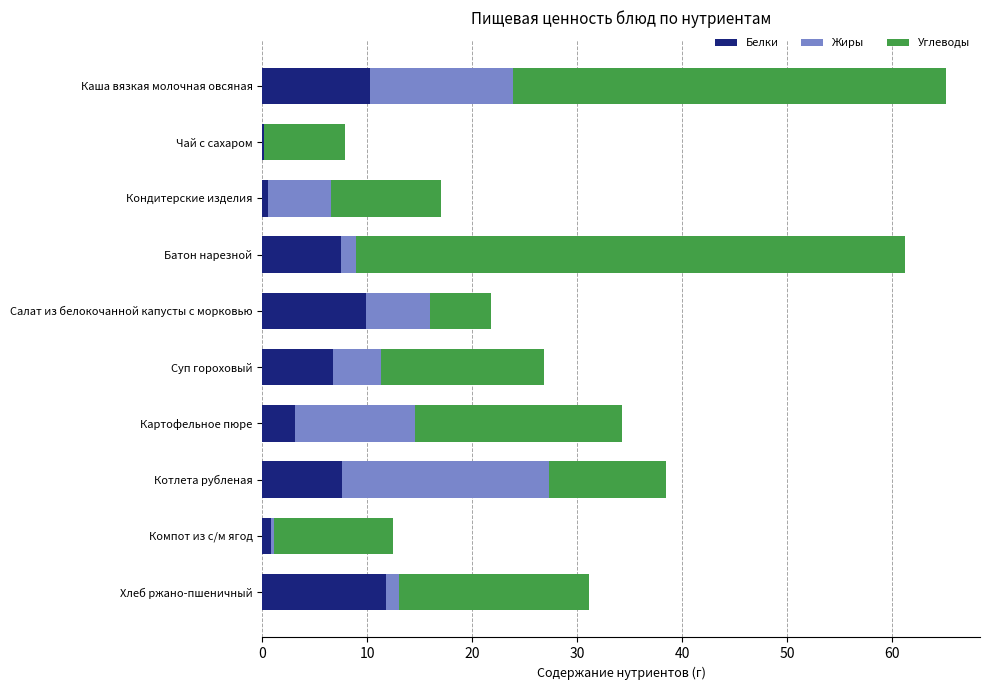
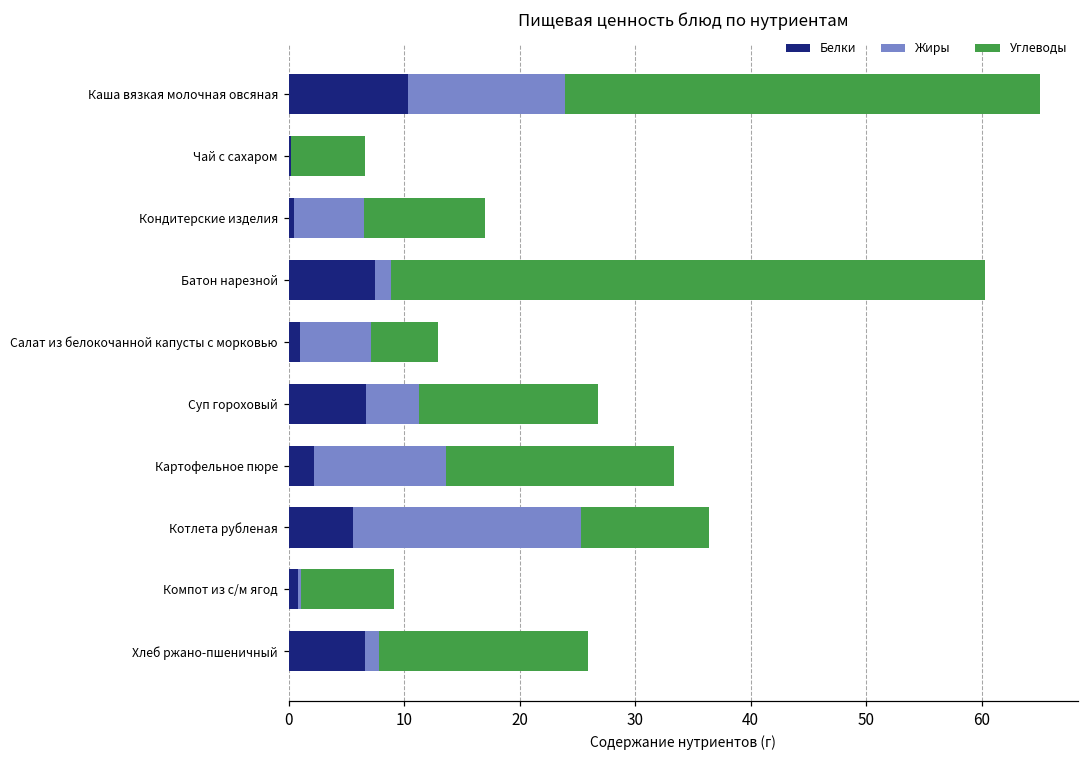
  {
    "Белки": {
      "Каша вязкая молочная овсяная": 10.3,
      "Кондитерские изделия": 0.5,
      "Батон нарезной": 7.5,
-     "Салат из белокочанной капусты с морковью": 9.9,
+     "Салат из белокочанной капусты с морковью": 1.0,
      "Суп гороховый": 6.7,
-     "Картофельное пюре": 3.1,
-     "Котлета рубленая": 7.6,
+     "Картофельное пюре": 2.2,
+     "Котлета рубленая": 5.6,
      "Компот из с/м ягод": 0.8,
-     "Хлеб ржано-пшеничный": 11.8
+     "Хлеб ржано-пшеничный": 6.6
    },
    "Жиры": {
      "Каша вязкая молочная овсяная": 13.6,
      "Чай с сахаром": 0.0,
      "Кондитерские изделия": 6.0,
      "Батон нарезной": 1.4,
      "Салат из белокочанной капусты с морковью": 6.1,
      "Суп гороховый": 4.6,
      "Картофельное пюре": 11.4,
      "Котлета рубленая": 19.7,
      "Компот из с/м ягод": 0.3,
      "Хлеб ржано-пшеничный": 1.2
    },
    "Углеводы": {
      "Каша вязкая молочная овсяная": 41.2,
-     "Чай с сахаром": 7.7,
+     "Чай с сахаром": 6.4,
      "Кондитерские изделия": 10.5,
-     "Батон нарезной": 52.3,
+     "Батон нарезной": 51.4,
      "Салат из белокочанной капусты с морковью": 5.8,
      "Суп гороховый": 15.5,
      "Картофельное пюре": 19.8,
      "Котлета рубленая": 11.1,
-     "Компот из с/м ягод": 11.3,
+     "Компот из с/м ягод": 8.0,
      "Хлеб ржано-пшеничный": 18.1
    }
  }
